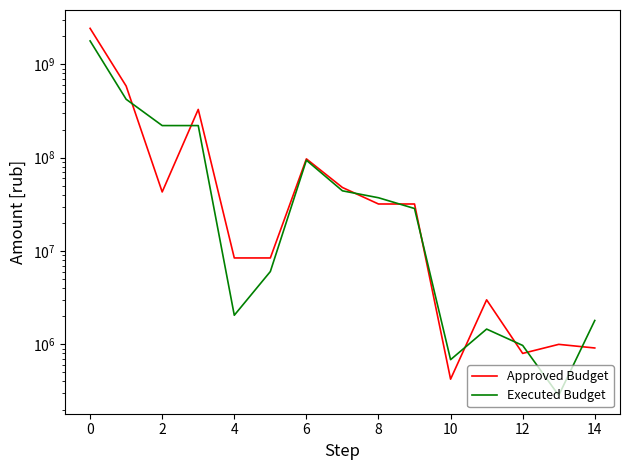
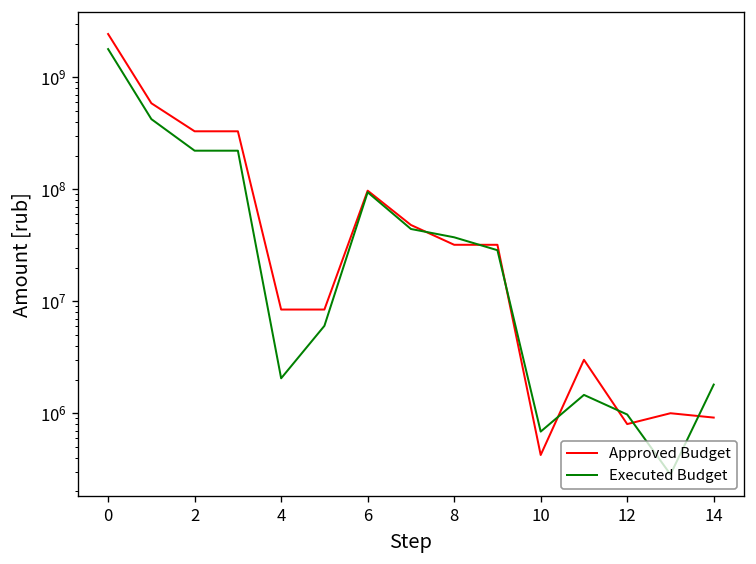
  {
    "Approved Budget": {
      "0": 2400000000,
-     "2": 40000000,
+     "2": 330000000,
      "4": 8000000,
      "8": 32000000,
      "10": 400000,
      "12": 800000,
      "14": 900000
    },
    "Executed Budget": {
      "0": 1800000000,
      "2": 220000000,
      "4": 2100000,
      "8": 37000000,
      "10": 700000,
      "12": 1000000,
      "14": 1800000
    }
  }
